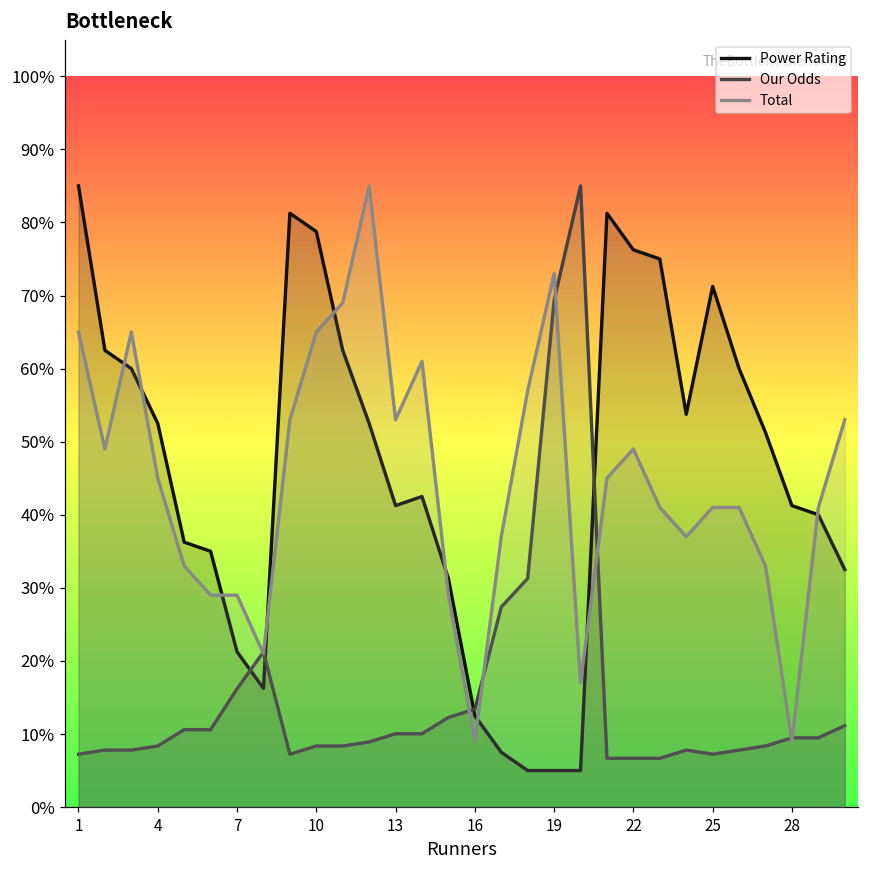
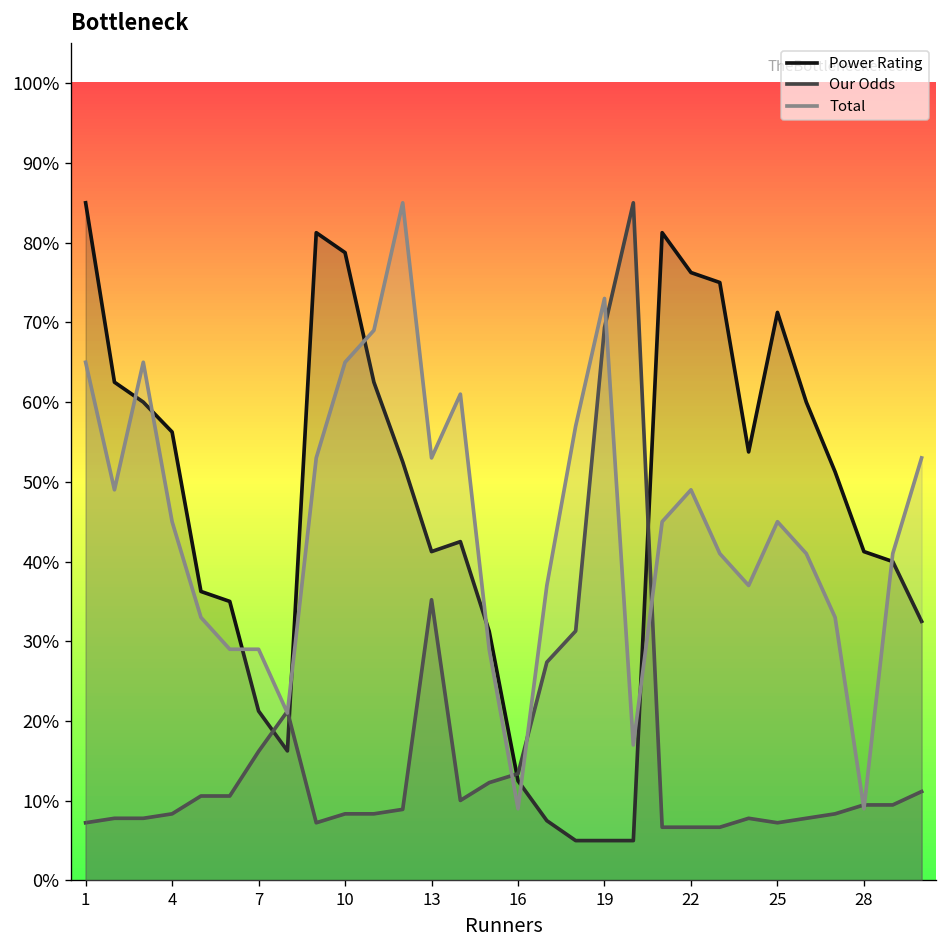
  {
    "Power Rating": {
      "1": "85%",
-     "4": "53%",
+     "4": "56%",
      "7": "21%",
      "10": "79%",
      "13": "41%",
      "16": "13%",
      "19": "5%",
      "22": "76%",
      "25": "71%",
      "28": "41%"
    },
    "Our Odds": {
      "1": "7%",
      "4": "8%",
      "7": "16%",
      "10": "8%",
-     "13": "10%",
+     "13": "35%",
      "16": "13%",
      "19": "69%",
      "22": "7%",
      "25": "7%",
      "28": "9%"
    },
    "Total": {
      "1": "65%",
      "4": "45%",
      "7": "29%",
      "10": "65%",
      "13": "53%",
      "16": "9%",
      "19": "73%",
      "22": "49%",
-     "25": "41%",
+     "25": "45%",
      "28": "9%"
    }
  }
